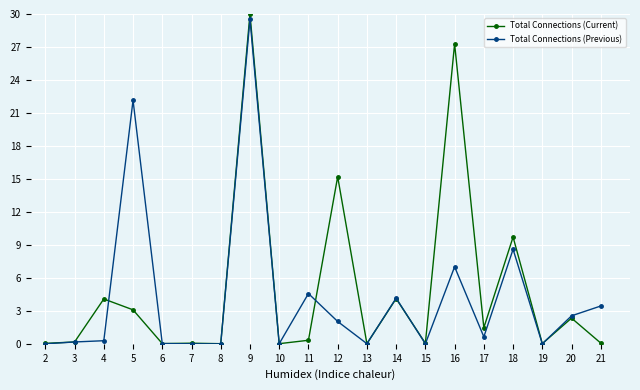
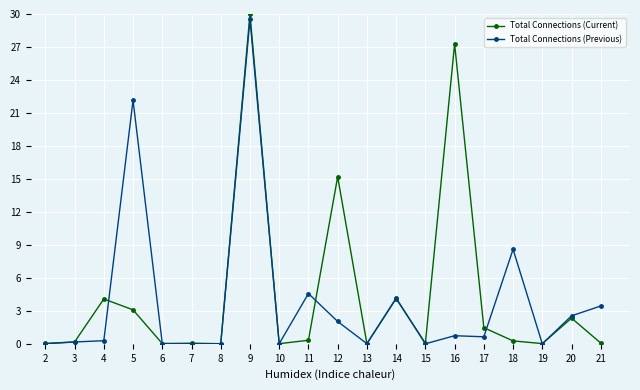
  {
    "Total Connections (Current)": {
      "4": 4.1,
      "5": 3.1,
      "9": 30.0,
      "11": 0.3,
      "12": 15.2,
      "16": 27.3,
      "17": 1.5,
-     "18": 9.7,
+     "18": 0.3,
      "21": 0.1
    },
    "Total Connections (Previous)": {
      "4": 0.3,
      "5": 22.1,
      "9": 29.5,
      "11": 4.6,
      "12": 2.0,
-     "16": 7.0,
+     "16": 0.7,
      "17": 0.6,
      "18": 8.6,
      "21": 3.4
    }
  }
